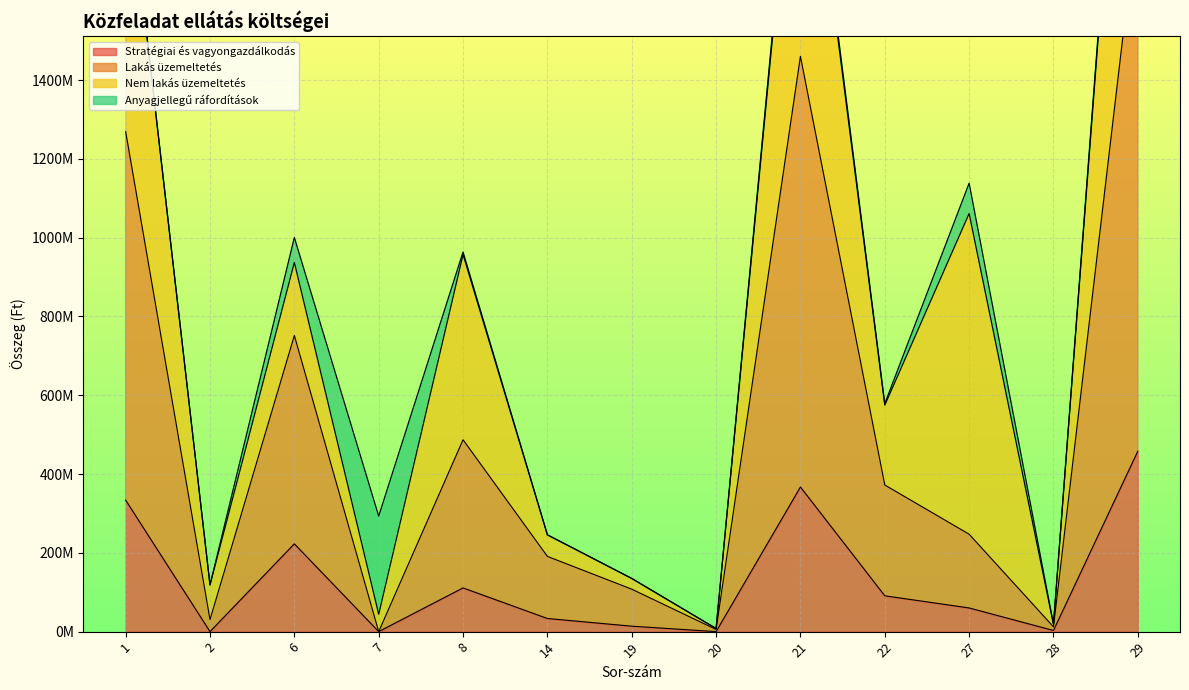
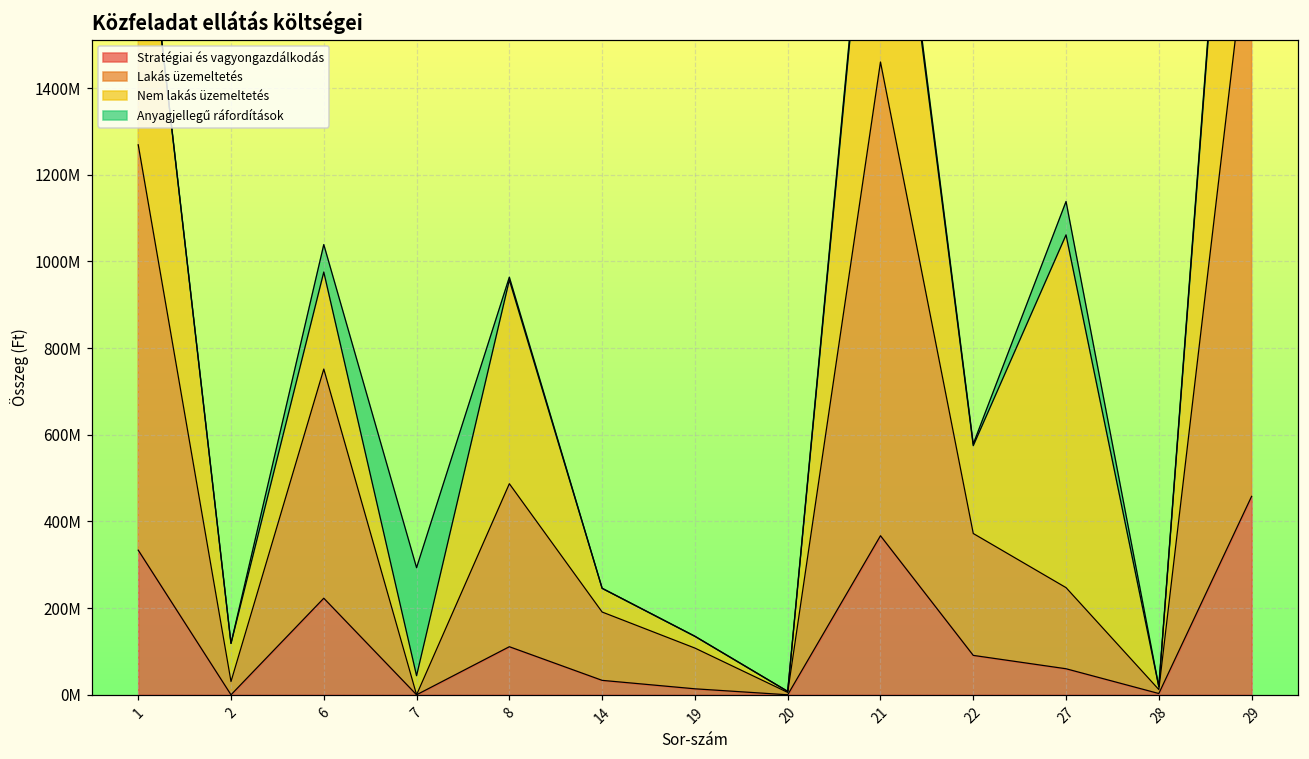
  {
    "Nem lakás üzemeltetés": {
-     "6": 190000000,
+     "6": 220000000,
      "7": 40000000,
      "27": 810000000
    },
    "Anyagjellegű ráfordítások": {
      "6": 60000000,
      "7": 250000000,
      "27": 80000000
    }
  }
